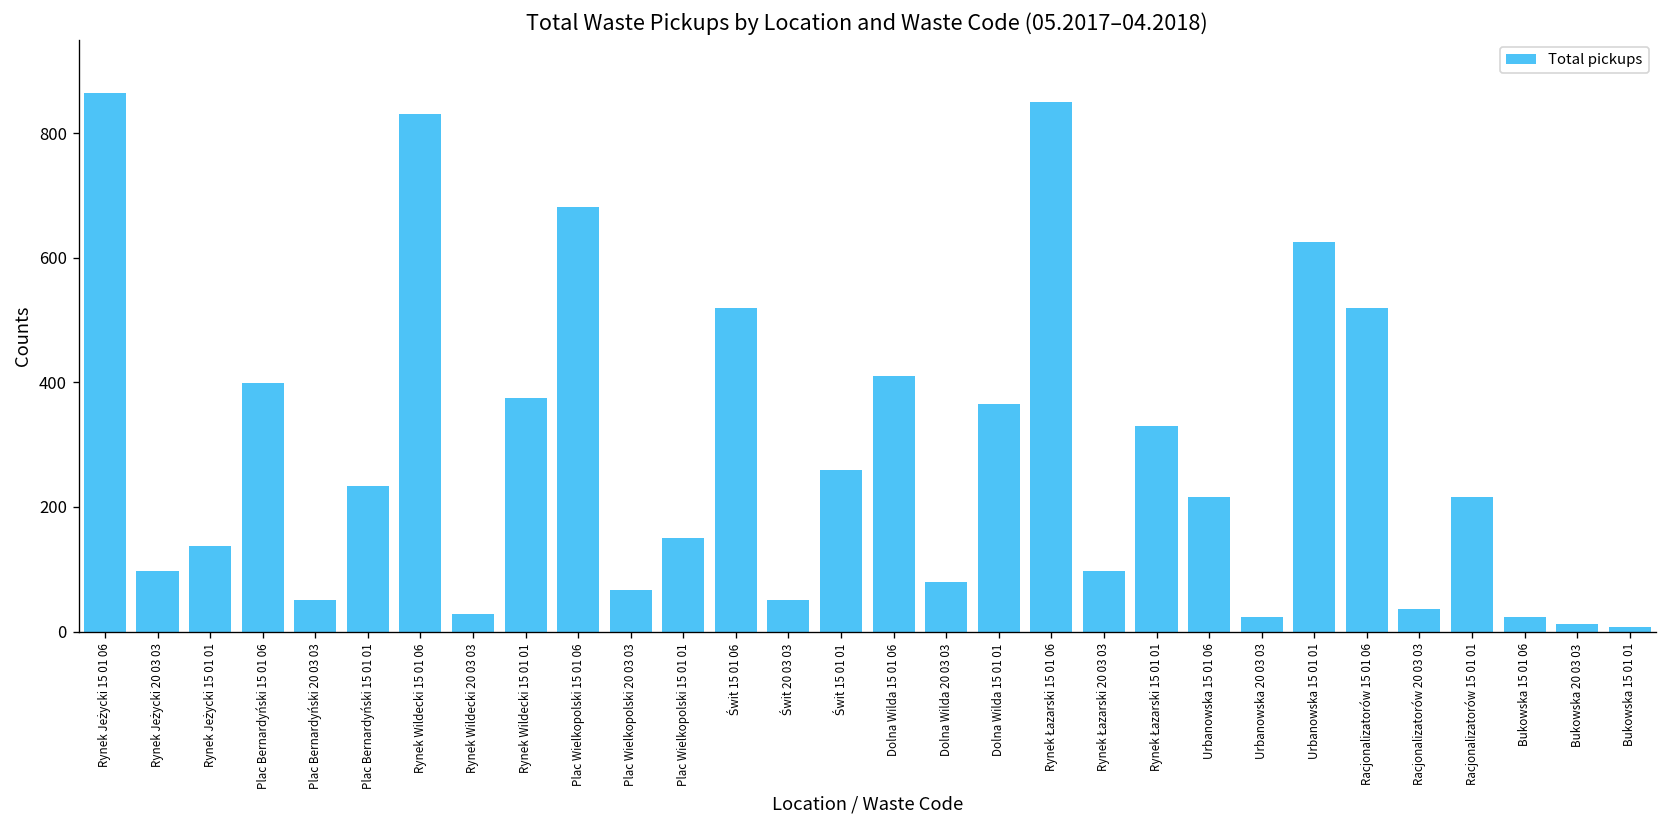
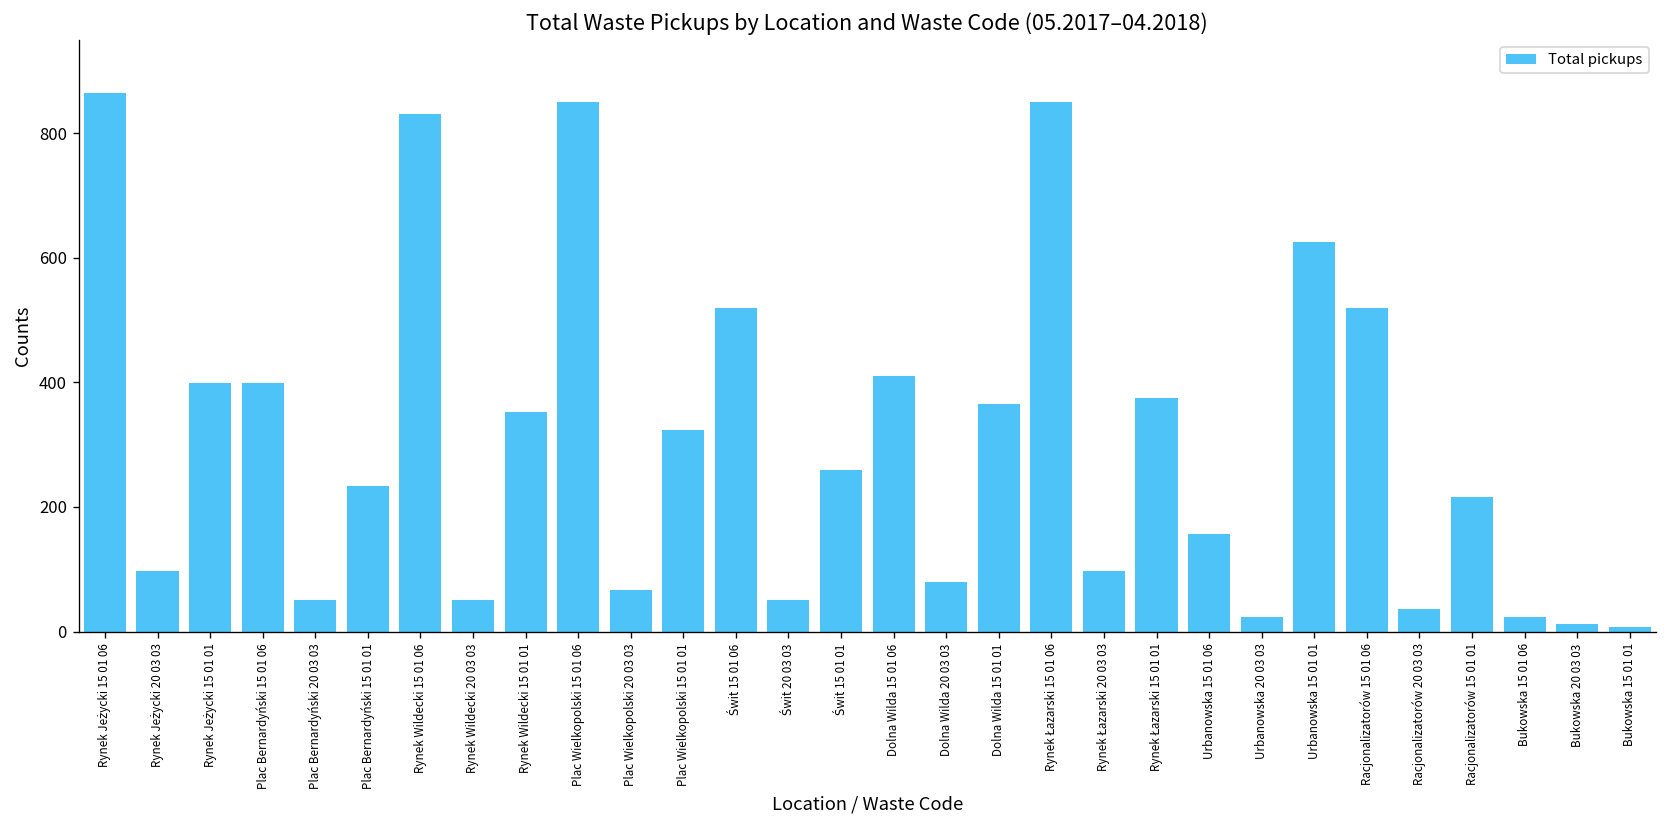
  {
    "Rynek Jeżycki 15 01 06": 870,
    "Rynek Jeżycki 20 03 03": 100,
-   "Rynek Jeżycki 15 01 01": 140,
+   "Rynek Jeżycki 15 01 01": 400,
    "Plac Bernardyński 15 01 06": 400,
    "Plac Bernardyński 20 03 03": 50,
    "Plac Bernardyński 15 01 01": 230,
    "Rynek Wildecki 15 01 06": 830,
-   "Rynek Wildecki 20 03 03": 30,
-   "Rynek Wildecki 15 01 01": 380,
-   "Plac Wielkopolski 15 01 06": 680,
+   "Rynek Wildecki 20 03 03": 50,
+   "Rynek Wildecki 15 01 01": 350,
+   "Plac Wielkopolski 15 01 06": 850,
    "Plac Wielkopolski 20 03 03": 70,
-   "Plac Wielkopolski 15 01 01": 150,
+   "Plac Wielkopolski 15 01 01": 320,
    "Świt 15 01 06": 520,
    "Świt 20 03 03": 50,
    "Świt 15 01 01": 260,
    "Dolna Wilda 15 01 06": 410,
    "Dolna Wilda 20 03 03": 80,
    "Dolna Wilda 15 01 01": 370,
    "Rynek Łazarski 15 01 06": 850,
    "Rynek Łazarski 20 03 03": 100,
-   "Rynek Łazarski 15 01 01": 330,
-   "Urbanowska 15 01 06": 220,
+   "Rynek Łazarski 15 01 01": 380,
+   "Urbanowska 15 01 06": 160,
    "Urbanowska 20 03 03": 20,
    "Urbanowska 15 01 01": 630,
    "Racjonalizatorów 15 01 06": 520,
    "Racjonalizatorów 20 03 03": 40,
    "Racjonalizatorów 15 01 01": 220,
    "Bukowska 15 01 06": 20,
    "Bukowska 20 03 03": 10,
    "Bukowska 15 01 01": 10
  }
